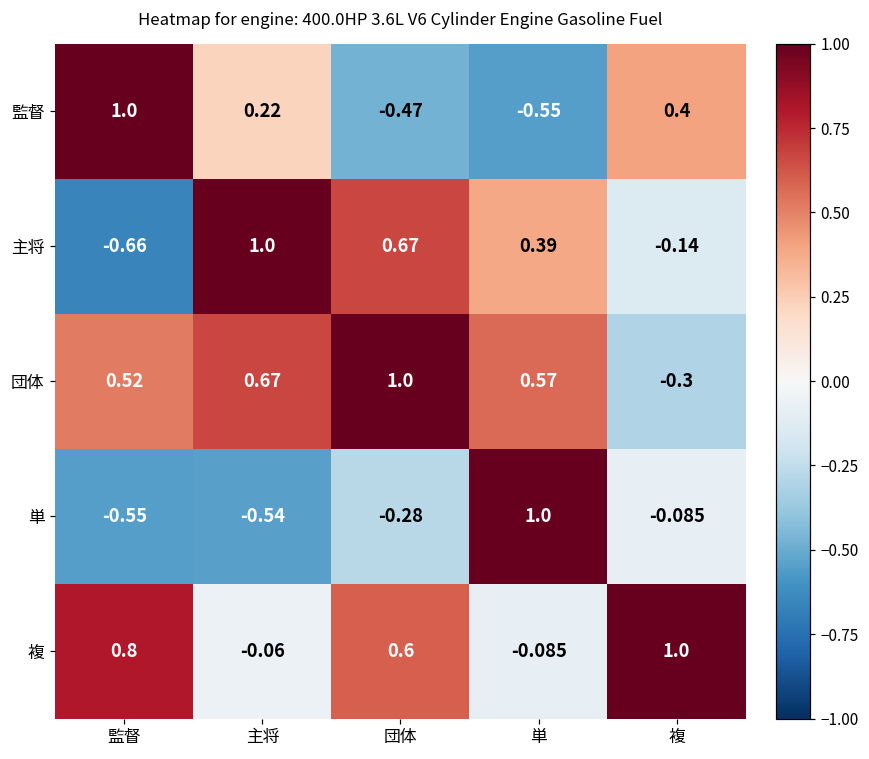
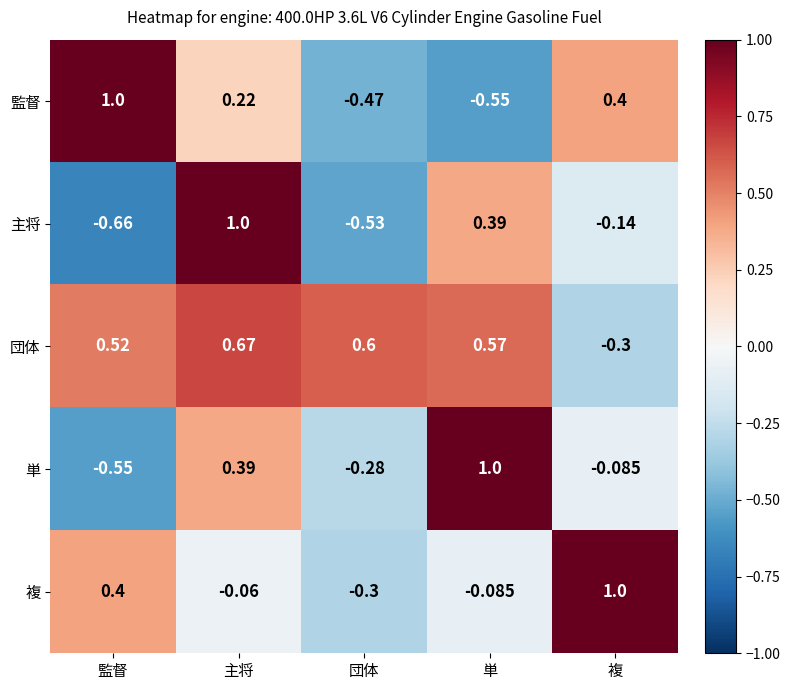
  {
    "監督": {
      "監督": 1.0,
      "主将": 0.22,
      "団体": -0.47,
      "単": -0.55,
      "複": 0.4
    },
    "主将": {
      "監督": -0.66,
      "主将": 1.0,
-     "団体": 0.67,
+     "団体": -0.53,
      "単": 0.39,
      "複": -0.14
    },
    "団体": {
      "監督": 0.52,
      "主将": 0.67,
-     "団体": 1.0,
+     "団体": 0.6,
      "単": 0.57,
      "複": -0.3
    },
    "単": {
      "監督": -0.55,
-     "主将": -0.54,
+     "主将": 0.39,
      "団体": -0.28,
      "単": 1.0,
      "複": -0.085
    },
    "複": {
-     "監督": 0.8,
+     "監督": 0.4,
      "主将": -0.06,
-     "団体": 0.6,
+     "団体": -0.3,
      "単": -0.085,
      "複": 1.0
    }
  }
